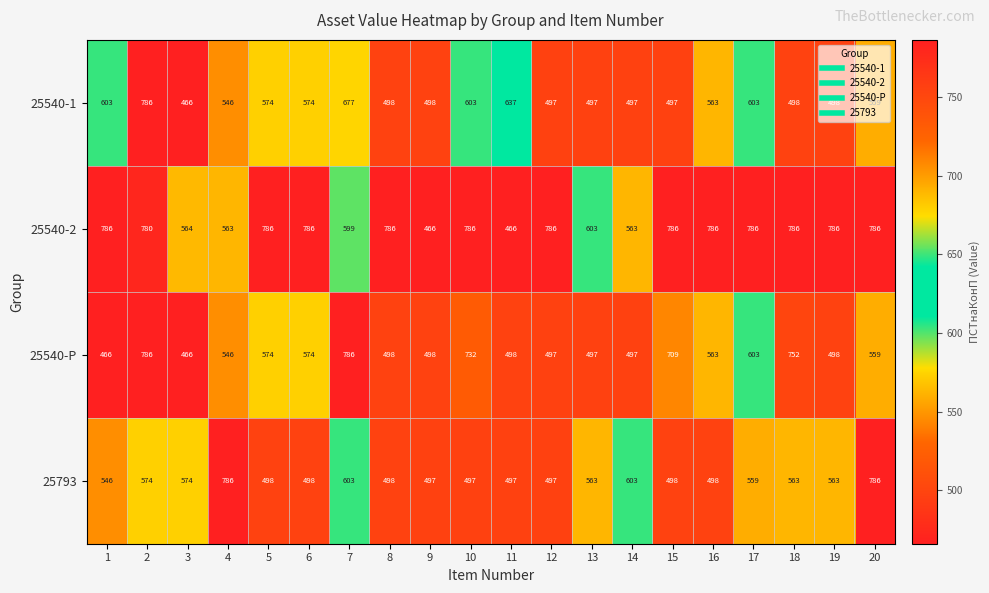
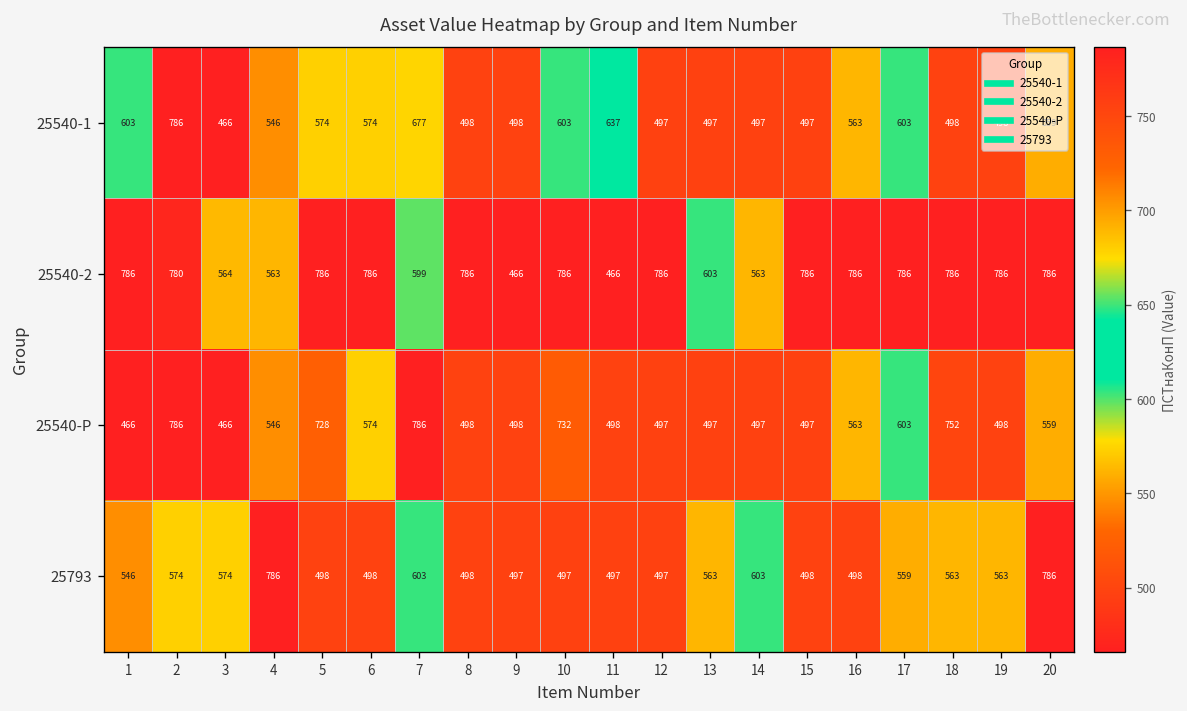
  {
    "25540-1": {
      "1": 603,
      "2": 786,
      "3": 466,
      "4": 546,
      "5": 574,
      "6": 574,
      "7": 677,
      "8": 498,
      "9": 498,
      "10": 603,
      "11": 637,
      "12": 497,
      "13": 497,
      "14": 497,
      "15": 497,
      "16": 563,
      "17": 603,
      "18": 498
    },
    "25540-2": {
      "1": 786,
      "2": 780,
      "3": 564,
      "4": 563,
      "5": 786,
      "6": 786,
      "7": 599,
      "8": 786,
      "9": 466,
      "10": 786,
      "11": 466,
      "12": 786,
      "13": 603,
      "14": 563,
      "15": 786,
      "16": 786,
      "17": 786,
      "18": 786,
      "19": 786,
      "20": 786
    },
    "25540-Р": {
      "1": 466,
      "2": 786,
      "3": 466,
      "4": 546,
-     "5": 574,
+     "5": 728,
      "6": 574,
      "7": 786,
      "8": 498,
      "9": 498,
      "10": 732,
      "11": 498,
      "12": 497,
      "13": 497,
      "14": 497,
-     "15": 709,
+     "15": 497,
      "16": 563,
      "17": 603,
      "18": 752,
      "19": 498,
      "20": 559
    },
    "25793": {
      "1": 546,
      "2": 574,
      "3": 574,
      "4": 786,
      "5": 498,
      "6": 498,
      "7": 603,
      "8": 498,
      "9": 497,
      "10": 497,
      "11": 497,
      "12": 497,
      "13": 563,
      "14": 603,
      "15": 498,
      "16": 498,
      "17": 559,
      "18": 563,
      "19": 563,
      "20": 786
    }
  }
